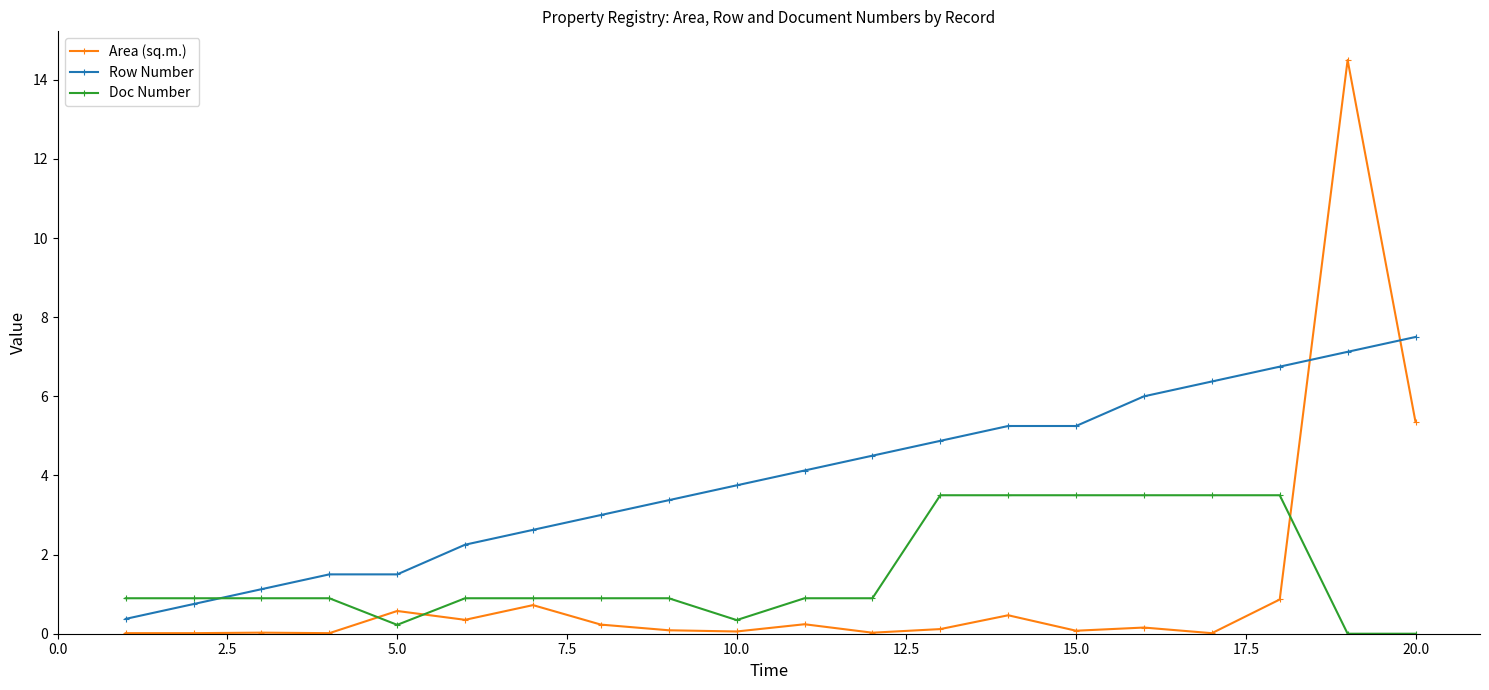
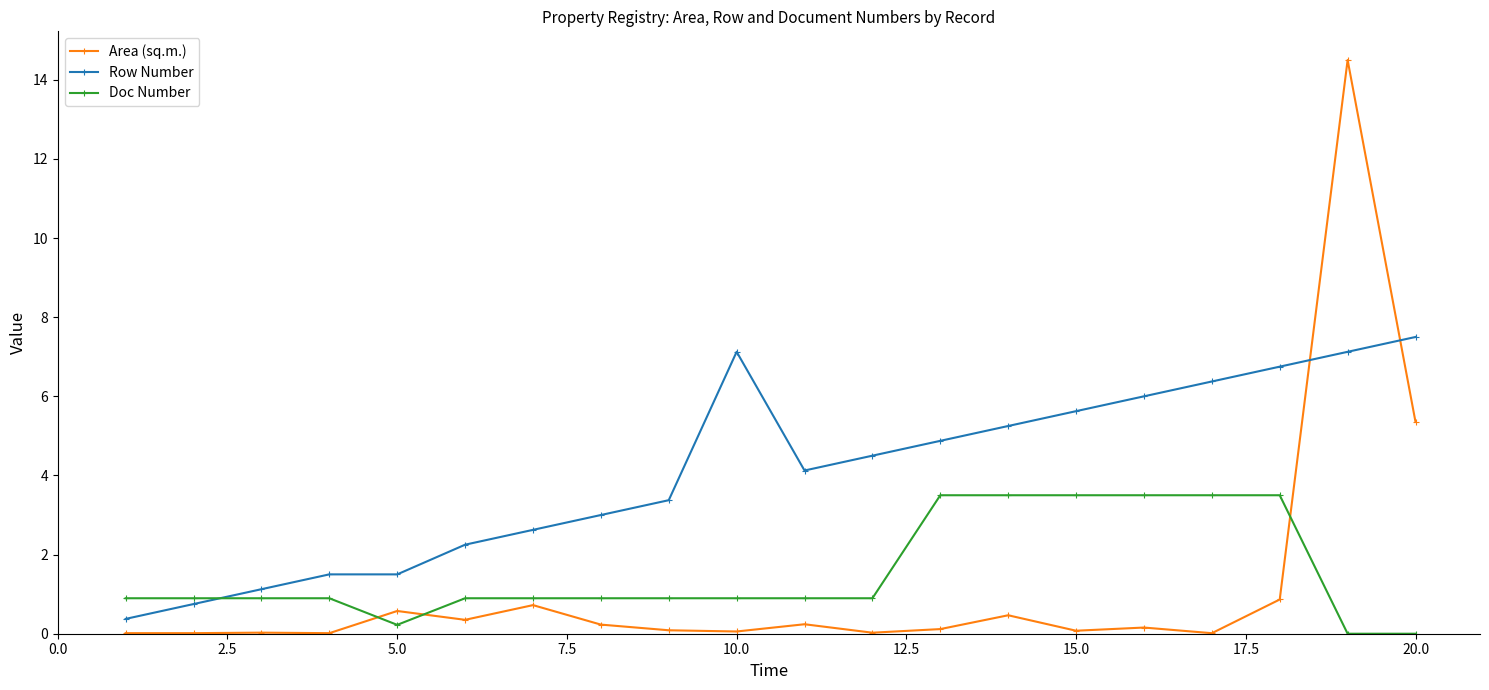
  {
    "Area (sq.m.)": {
      "5.0": 0.6,
      "10.0": 0.1,
      "15.0": 0.1,
      "20.0": 5.4
    },
    "Row Number": {
      "5.0": 1.5,
-     "10.0": 3.8,
-     "15.0": 5.3,
+     "10.0": 7.1,
+     "15.0": 5.6,
      "20.0": 7.5
    },
    "Doc Number": {
      "5.0": 0.2,
-     "10.0": 0.3,
+     "10.0": 0.9,
      "15.0": 3.5,
      "20.0": 0.0
    }
  }
